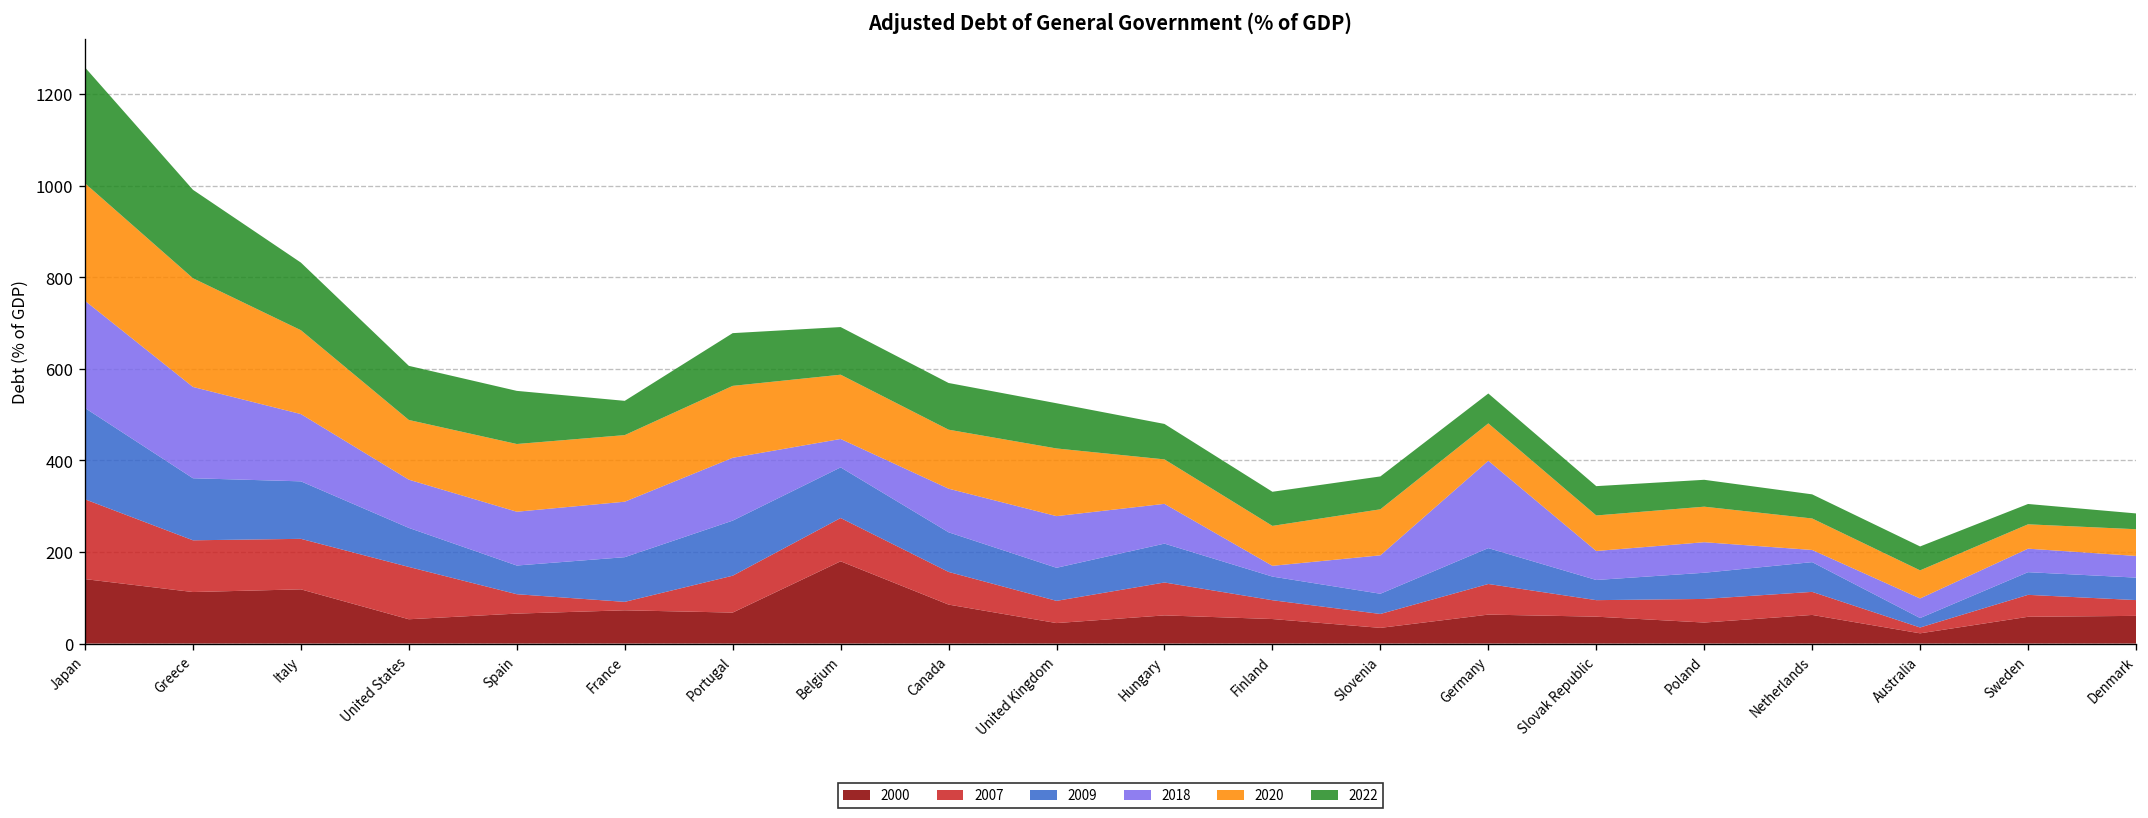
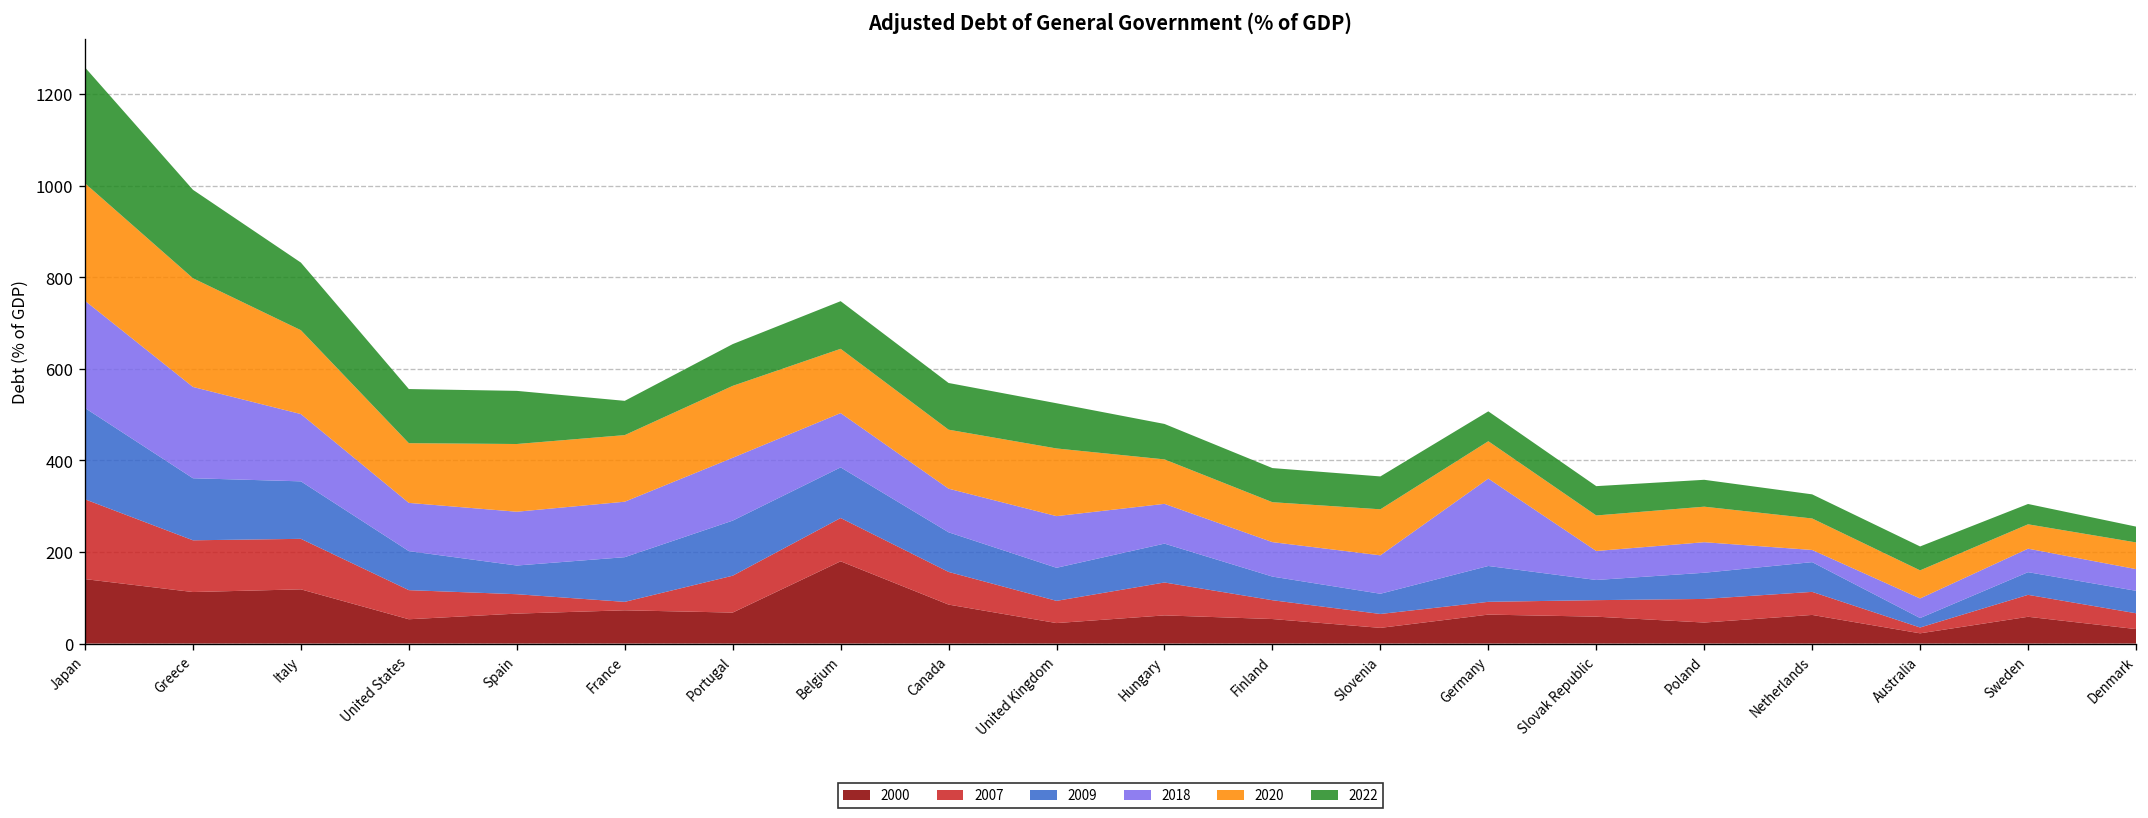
  {
    "2000": {
      "Japan": 140,
      "Greece": 110,
      "Italy": 120,
      "United States": 50,
      "Spain": 70,
      "France": 70,
      "Portugal": 70,
      "Belgium": 180,
      "Canada": 90,
      "United Kingdom": 40,
      "Hungary": 60,
      "Finland": 50,
      "Slovenia": 30,
      "Germany": 60,
      "Slovak Republic": 60,
      "Poland": 50,
      "Netherlands": 60,
      "Australia": 20,
      "Sweden": 60,
-     "Denmark": 60
+     "Denmark": 30
    },
    "2007": {
      "Japan": 170,
      "Greece": 110,
      "Italy": 110,
-     "United States": 110,
+     "United States": 60,
      "Spain": 40,
      "France": 20,
      "Portugal": 80,
      "Belgium": 90,
      "Canada": 70,
      "United Kingdom": 50,
      "Hungary": 70,
      "Finland": 40,
      "Slovenia": 30,
-     "Germany": 70,
+     "Germany": 30,
      "Slovak Republic": 40,
      "Poland": 50,
      "Netherlands": 50,
      "Australia": 10,
      "Sweden": 50,
      "Denmark": 30
    },
    "2009": {
      "Japan": 200,
      "Greece": 140,
      "Italy": 130,
      "United States": 90,
      "Spain": 60,
      "France": 100,
      "Portugal": 120,
      "Belgium": 110,
      "Canada": 90,
      "United Kingdom": 70,
      "Hungary": 80,
      "Finland": 50,
      "Slovenia": 40,
      "Germany": 80,
      "Slovak Republic": 40,
      "Poland": 60,
      "Netherlands": 60,
      "Australia": 20,
      "Sweden": 50,
      "Denmark": 50
    },
    "2018": {
      "Japan": 230,
      "Greece": 200,
      "Italy": 150,
      "United States": 110,
      "Spain": 120,
      "France": 120,
      "Portugal": 140,
-     "Belgium": 60,
+     "Belgium": 120,
      "Canada": 100,
      "United Kingdom": 110,
      "Hungary": 90,
-     "Finland": 20,
+     "Finland": 80,
      "Slovenia": 80,
      "Germany": 190,
      "Slovak Republic": 60,
      "Poland": 70,
      "Netherlands": 30,
      "Australia": 40,
      "Sweden": 50,
      "Denmark": 50
    },
    "2020": {
      "Japan": 260,
      "Greece": 240,
      "Italy": 180,
      "United States": 130,
      "Spain": 150,
      "France": 150,
      "Portugal": 160,
      "Belgium": 140,
      "Canada": 130,
      "United Kingdom": 150,
      "Hungary": 100,
      "Finland": 90,
      "Slovenia": 100,
      "Germany": 80,
      "Slovak Republic": 80,
      "Poland": 80,
      "Netherlands": 70,
      "Australia": 60,
      "Sweden": 50,
      "Denmark": 60
    },
    "2022": {
      "Japan": 250,
      "Greece": 190,
      "Italy": 150,
      "United States": 120,
      "Spain": 120,
      "France": 70,
-     "Portugal": 120,
+     "Portugal": 90,
      "Belgium": 100,
      "Canada": 100,
      "United Kingdom": 100,
      "Hungary": 80,
      "Finland": 70,
      "Slovenia": 70,
      "Germany": 70,
      "Slovak Republic": 60,
      "Poland": 60,
      "Netherlands": 50,
      "Australia": 50,
      "Sweden": 40,
      "Denmark": 30
    }
  }
